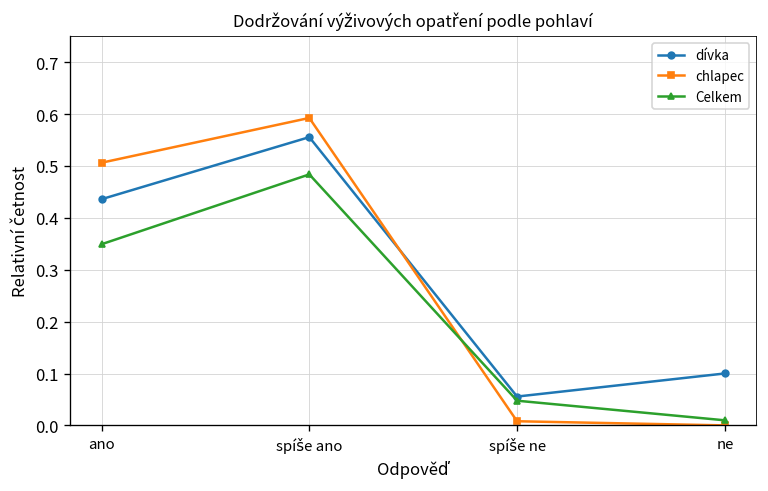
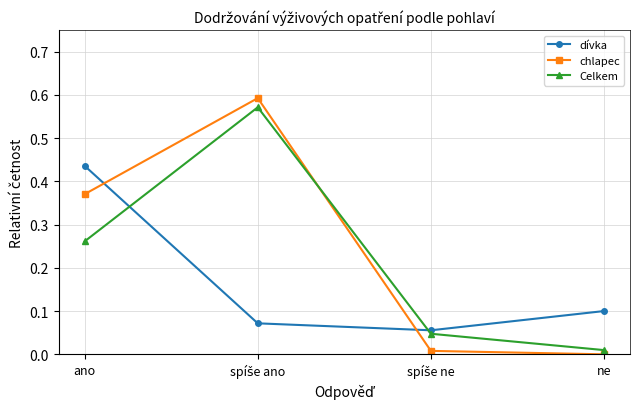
  {
    "dívka": {
      "ano": 0.44,
-     "spíše ano": 0.56,
+     "spíše ano": 0.07,
      "spíše ne": 0.06,
      "ne": 0.10
    },
    "chlapec": {
-     "ano": 0.51,
+     "ano": 0.37,
      "spíše ano": 0.59,
      "spíše ne": 0.01,
      "ne": 0.00
    },
    "Celkem": {
-     "ano": 0.35,
-     "spíše ano": 0.48,
+     "ano": 0.26,
+     "spíše ano": 0.57,
      "spíše ne": 0.05,
      "ne": 0.01
    }
  }
